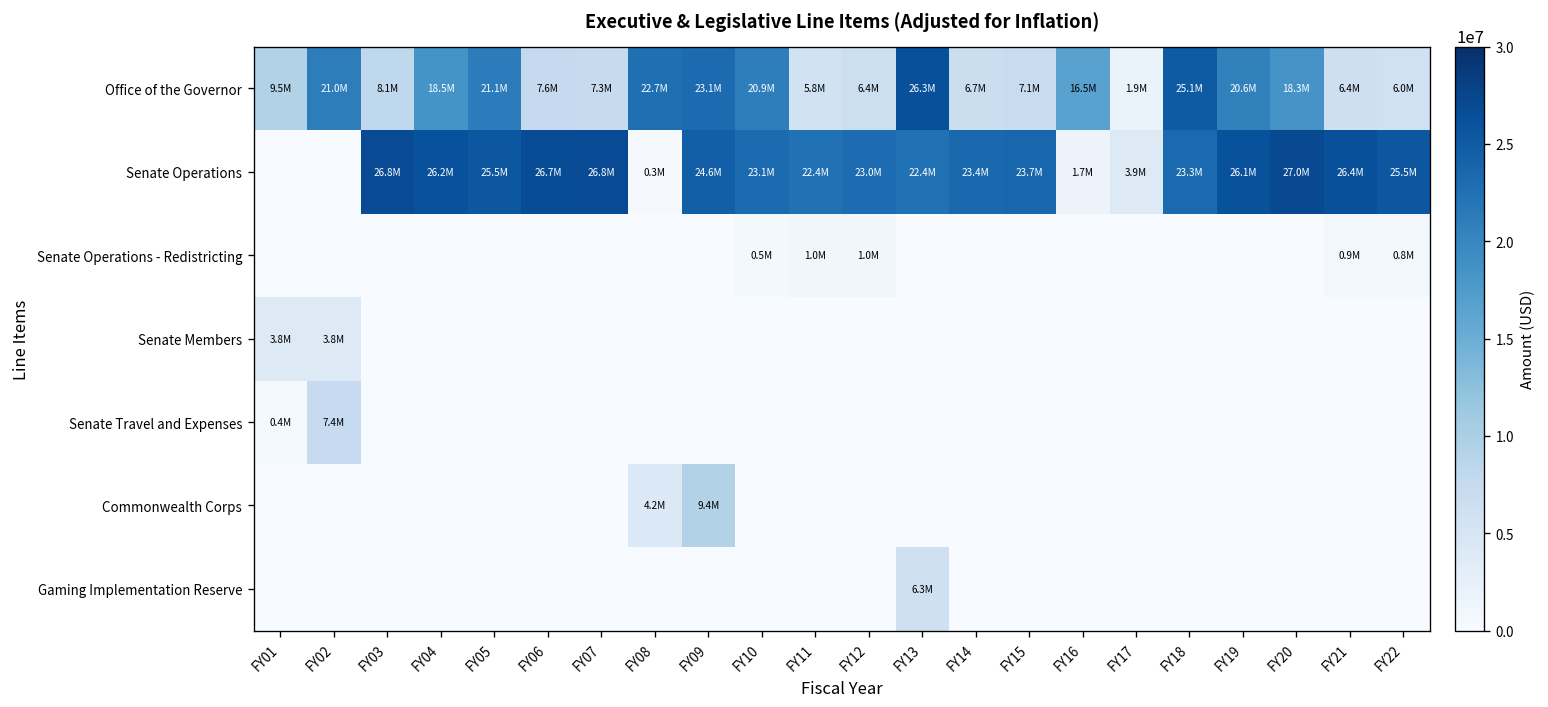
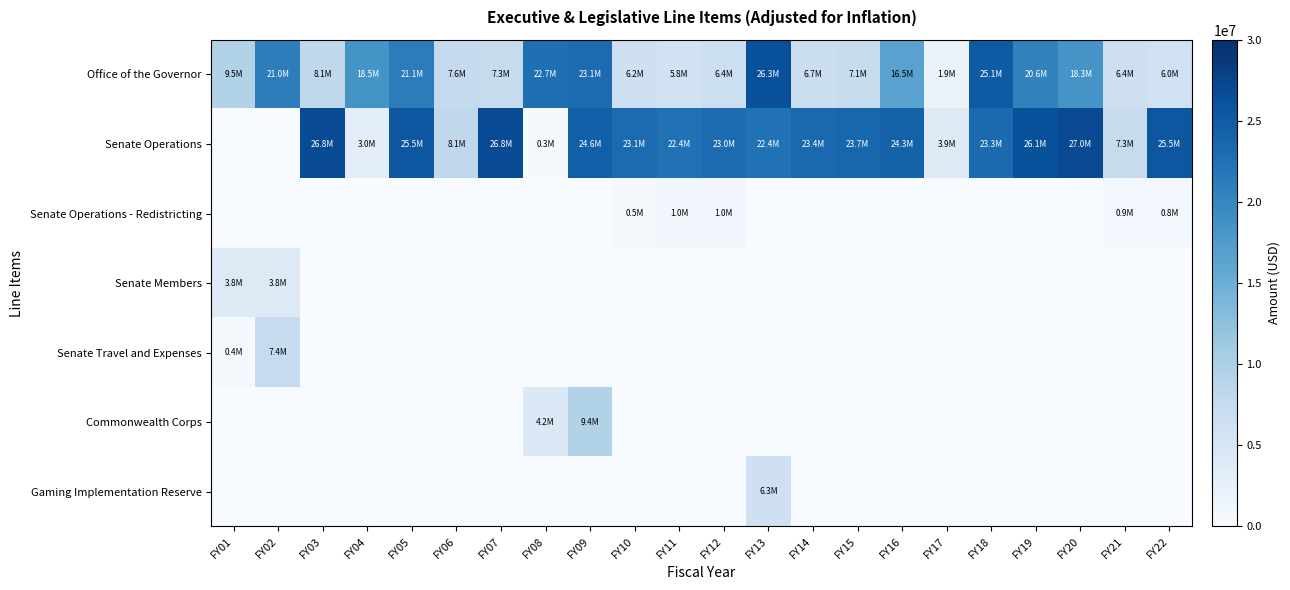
  {
    "Office of the Governor": {
      "FY01": "9.5M",
      "FY02": "21.0M",
      "FY03": "8.1M",
      "FY04": "18.5M",
      "FY05": "21.1M",
      "FY06": "7.6M",
      "FY07": "7.3M",
      "FY08": "22.7M",
      "FY09": "23.1M",
-     "FY10": "20.9M",
+     "FY10": "6.2M",
      "FY11": "5.8M",
      "FY12": "6.4M",
      "FY13": "26.3M",
      "FY14": "6.7M",
      "FY15": "7.1M",
      "FY16": "16.5M",
      "FY17": "1.9M",
      "FY18": "25.1M",
      "FY19": "20.6M",
      "FY20": "18.3M",
      "FY21": "6.4M",
      "FY22": "6.0M"
    },
    "Senate Operations": {
      "FY03": "26.8M",
-     "FY04": "26.2M",
+     "FY04": "3.0M",
      "FY05": "25.5M",
-     "FY06": "26.7M",
+     "FY06": "8.1M",
      "FY07": "26.8M",
      "FY08": "0.3M",
      "FY09": "24.6M",
      "FY10": "23.1M",
      "FY11": "22.4M",
      "FY12": "23.0M",
      "FY13": "22.4M",
      "FY14": "23.4M",
      "FY15": "23.7M",
-     "FY16": "1.7M",
+     "FY16": "24.3M",
      "FY17": "3.9M",
      "FY18": "23.3M",
      "FY19": "26.1M",
      "FY20": "27.0M",
-     "FY21": "26.4M",
+     "FY21": "7.3M",
      "FY22": "25.5M"
    },
    "Senate Operations - Redistricting": {
      "FY10": "0.5M",
      "FY11": "1.0M",
      "FY12": "1.0M",
      "FY21": "0.9M",
      "FY22": "0.8M"
    },
    "Senate Members": {
      "FY01": "3.8M",
      "FY02": "3.8M"
    },
    "Senate Travel and Expenses": {
      "FY01": "0.4M",
      "FY02": "7.4M"
    },
    "Commonwealth Corps": {
      "FY08": "4.2M",
      "FY09": "9.4M"
    },
    "Gaming Implementation Reserve": {
      "FY13": "6.3M"
    }
  }
